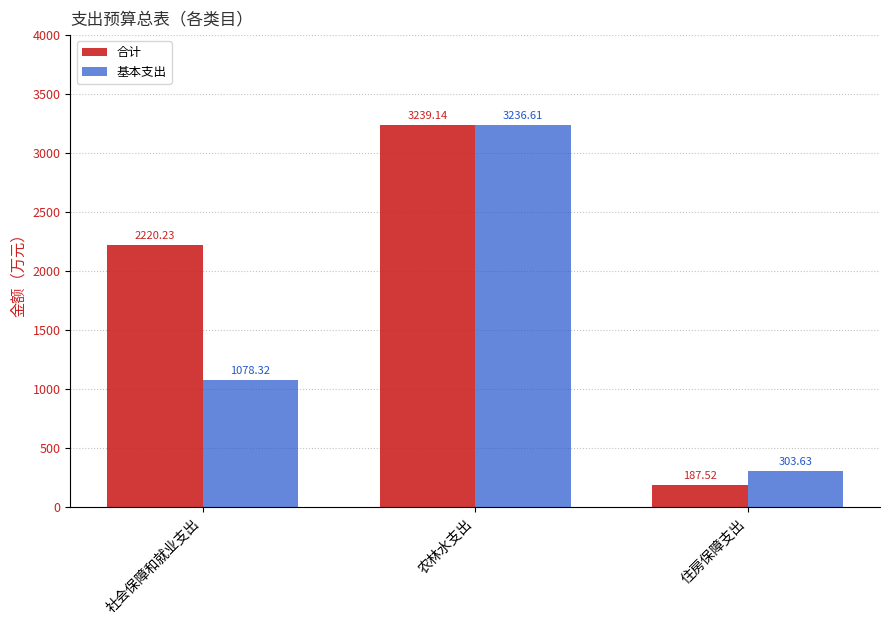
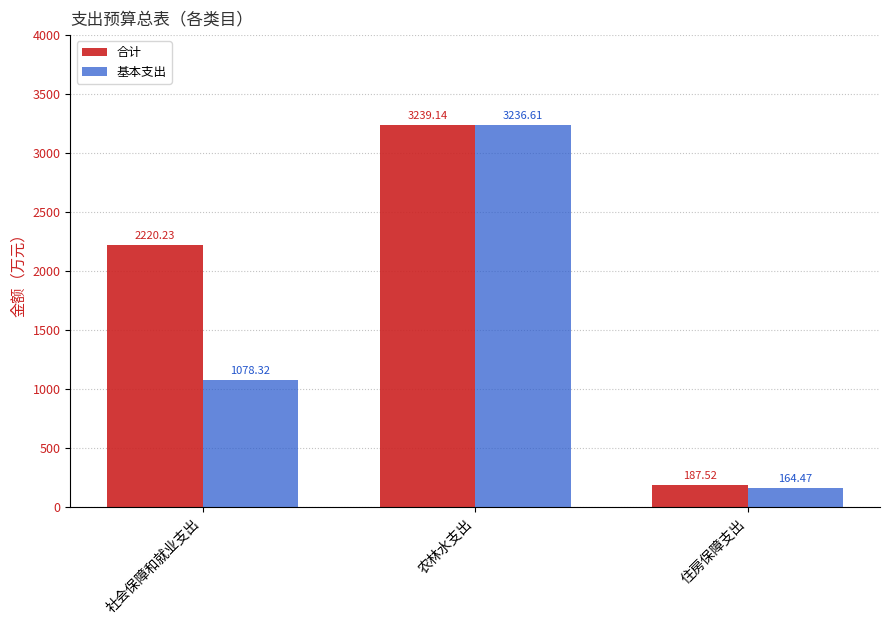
  {
    "合计": {
      "社会保障和就业支出": 2220.23,
      "农林水支出": 3239.14,
      "住房保障支出": 187.52
    },
    "基本支出": {
      "社会保障和就业支出": 1078.32,
      "农林水支出": 3236.61,
-     "住房保障支出": 303.63
+     "住房保障支出": 164.47
    }
  }
